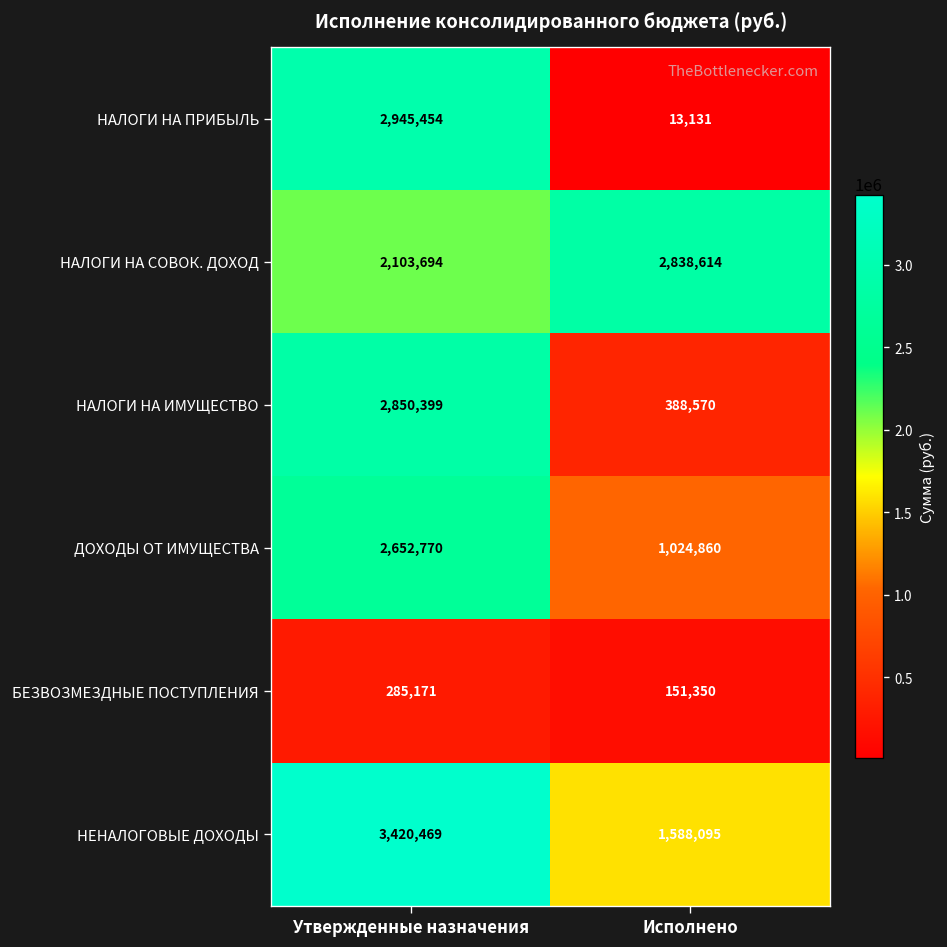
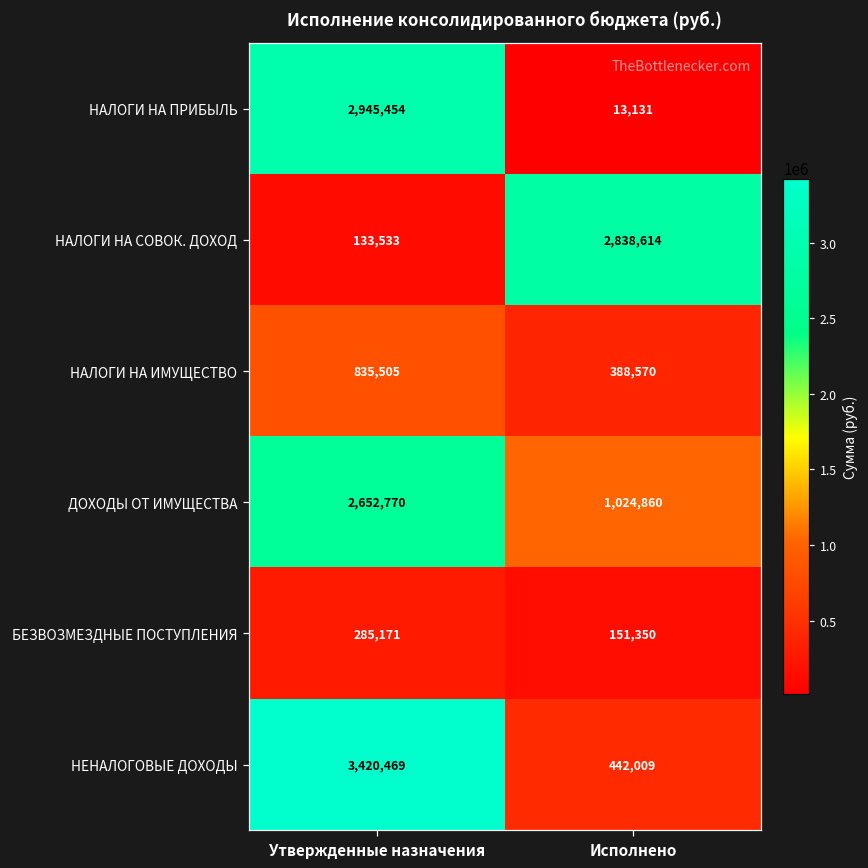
  {
    "НАЛОГИ НА ПРИБЫЛЬ": {
      "Утвержденные назначения": "2,945,454"
    },
    "НАЛОГИ НА СОВОК. ДОХОД": {
-     "Утвержденные назначения": "2,103,694",
+     "Утвержденные назначения": "133,533",
      "Исполнено": "2,838,614"
    },
    "НАЛОГИ НА ИМУЩЕСТВО": {
-     "Утвержденные назначения": "2,850,399",
+     "Утвержденные назначения": "835,505",
      "Исполнено": "388,570"
    },
    "ДОХОДЫ ОТ ИМУЩЕСТВА": {
      "Утвержденные назначения": "2,652,770",
      "Исполнено": "1,024,860"
    },
    "БЕЗВОЗМЕЗДНЫЕ ПОСТУПЛЕНИЯ": {
      "Утвержденные назначения": "285,171",
      "Исполнено": "151,350"
    },
    "НЕНАЛОГОВЫЕ ДОХОДЫ": {
      "Утвержденные назначения": "3,420,469",
-     "Исполнено": "1,588,095"
+     "Исполнено": "442,009"
    }
  }
